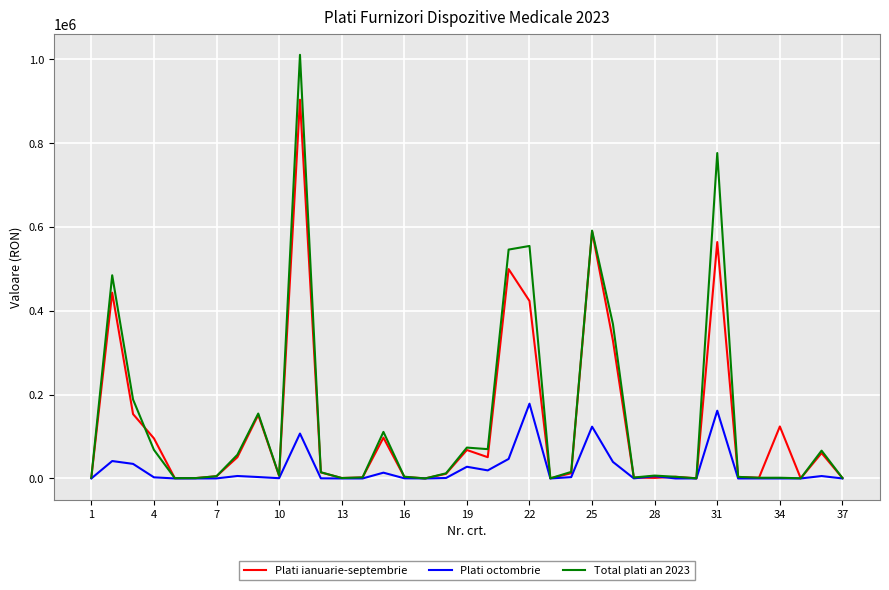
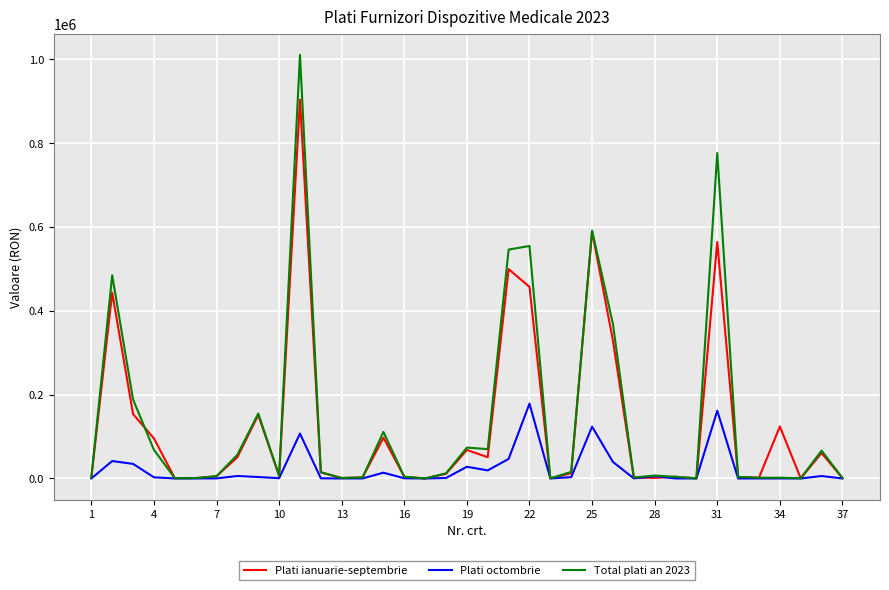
  {
    "Plati ianuarie-septembrie": {
      "4": 100000,
-     "22": 420000,
+     "22": 460000,
      "31": 560000,
      "34": 120000
    },
    "Plati octombrie": {
      "4": 0,
      "19": 30000,
      "22": 180000,
      "25": 120000,
      "31": 160000
    },
    "Total plati an 2023": {
      "4": 70000,
      "22": 550000,
      "31": 780000
    }
  }
